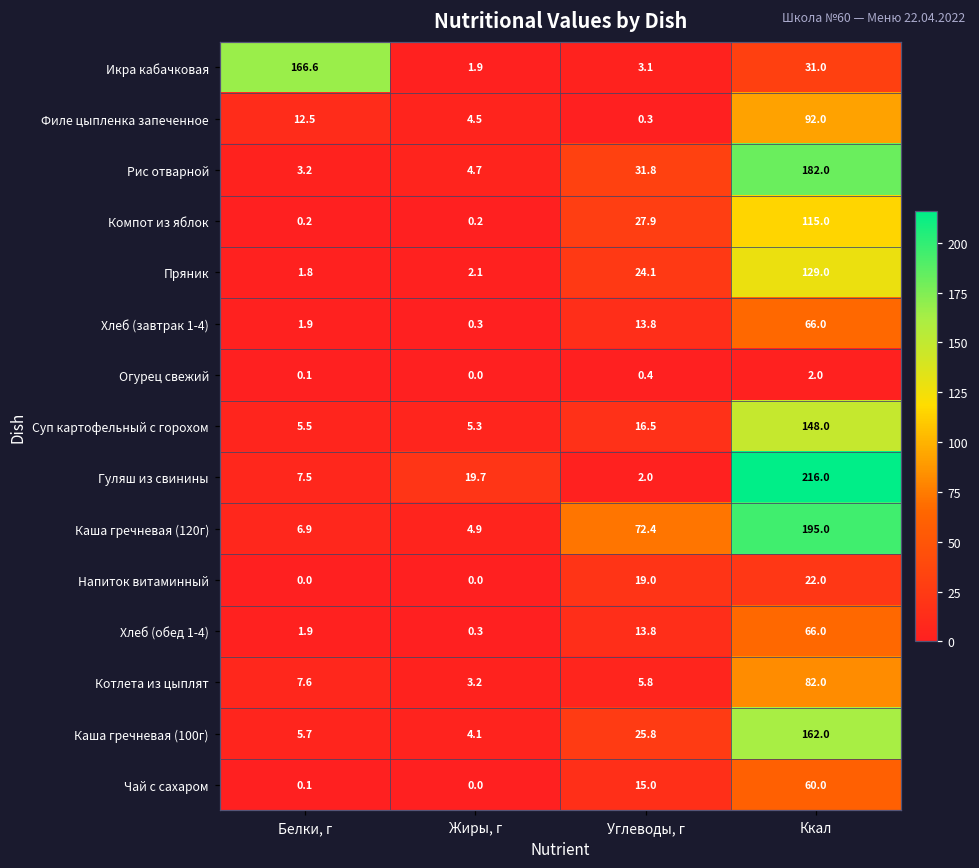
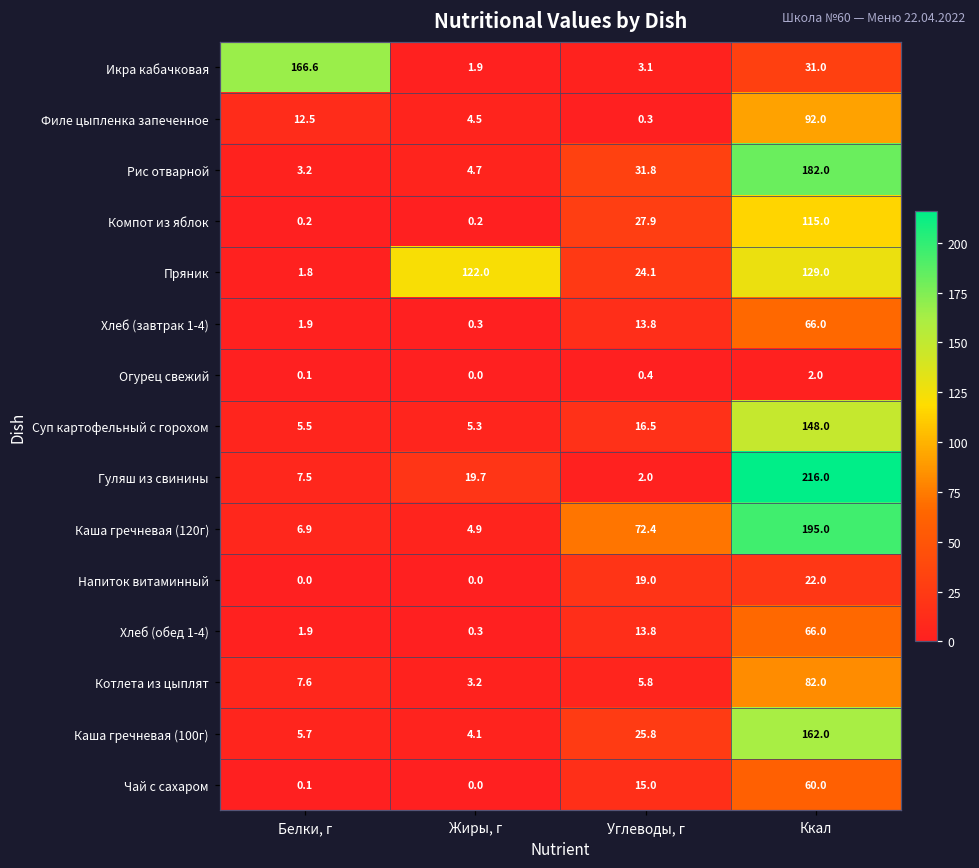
  {
    "Икра кабачковая": {
      "Белки, г": 166.6,
      "Жиры, г": 1.9,
      "Углеводы, г": 3.1,
      "Ккал": 31.0
    },
    "Филе цыпленка запеченное": {
      "Белки, г": 12.5,
      "Жиры, г": 4.5,
      "Углеводы, г": 0.3,
      "Ккал": 92.0
    },
    "Рис отварной": {
      "Белки, г": 3.2,
      "Жиры, г": 4.7,
      "Углеводы, г": 31.8,
      "Ккал": 182.0
    },
    "Компот из яблок": {
      "Белки, г": 0.2,
      "Жиры, г": 0.2,
      "Углеводы, г": 27.9,
      "Ккал": 115.0
    },
    "Пряник": {
      "Белки, г": 1.8,
-     "Жиры, г": 2.1,
+     "Жиры, г": 122.0,
      "Углеводы, г": 24.1,
      "Ккал": 129.0
    },
    "Хлеб (завтрак 1-4)": {
      "Белки, г": 1.9,
      "Жиры, г": 0.3,
      "Углеводы, г": 13.8,
      "Ккал": 66.0
    },
    "Огурец свежий": {
      "Белки, г": 0.1,
      "Жиры, г": 0.0,
      "Углеводы, г": 0.4,
      "Ккал": 2.0
    },
    "Суп картофельный с горохом": {
      "Белки, г": 5.5,
      "Жиры, г": 5.3,
      "Углеводы, г": 16.5,
      "Ккал": 148.0
    },
    "Гуляш из свинины": {
      "Белки, г": 7.5,
      "Жиры, г": 19.7,
      "Углеводы, г": 2.0,
      "Ккал": 216.0
    },
    "Каша гречневая (120г)": {
      "Белки, г": 6.9,
      "Жиры, г": 4.9,
      "Углеводы, г": 72.4,
      "Ккал": 195.0
    },
    "Напиток витаминный": {
      "Белки, г": 0.0,
      "Жиры, г": 0.0,
      "Углеводы, г": 19.0,
      "Ккал": 22.0
    },
    "Хлеб (обед 1-4)": {
      "Белки, г": 1.9,
      "Жиры, г": 0.3,
      "Углеводы, г": 13.8,
      "Ккал": 66.0
    },
    "Котлета из цыплят": {
      "Белки, г": 7.6,
      "Жиры, г": 3.2,
      "Углеводы, г": 5.8,
      "Ккал": 82.0
    },
    "Каша гречневая (100г)": {
      "Белки, г": 5.7,
      "Жиры, г": 4.1,
      "Углеводы, г": 25.8,
      "Ккал": 162.0
    },
    "Чай с сахаром": {
      "Белки, г": 0.1,
      "Жиры, г": 0.0,
      "Углеводы, г": 15.0,
      "Ккал": 60.0
    }
  }
